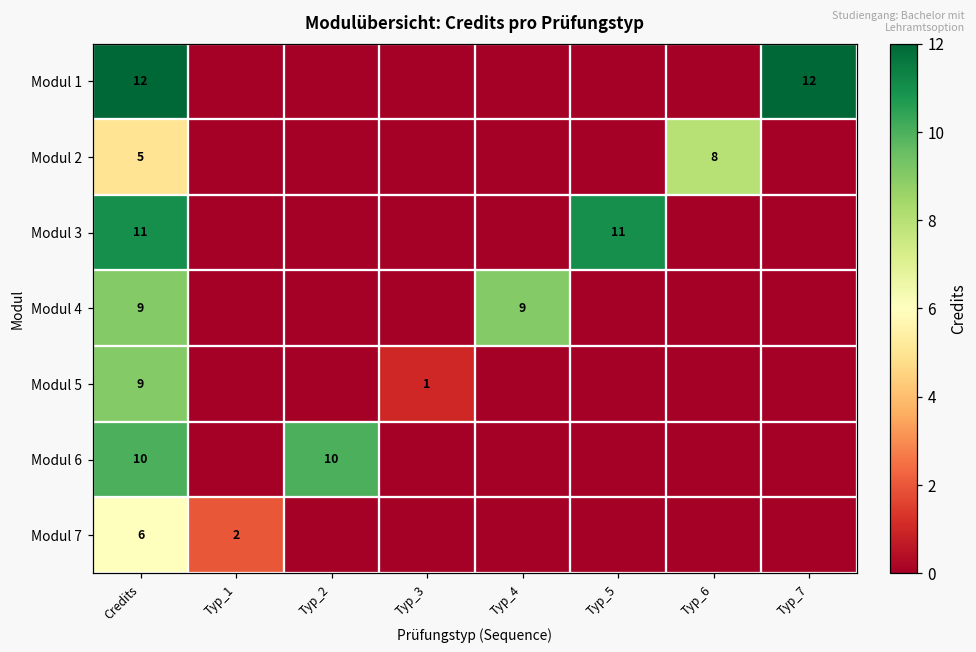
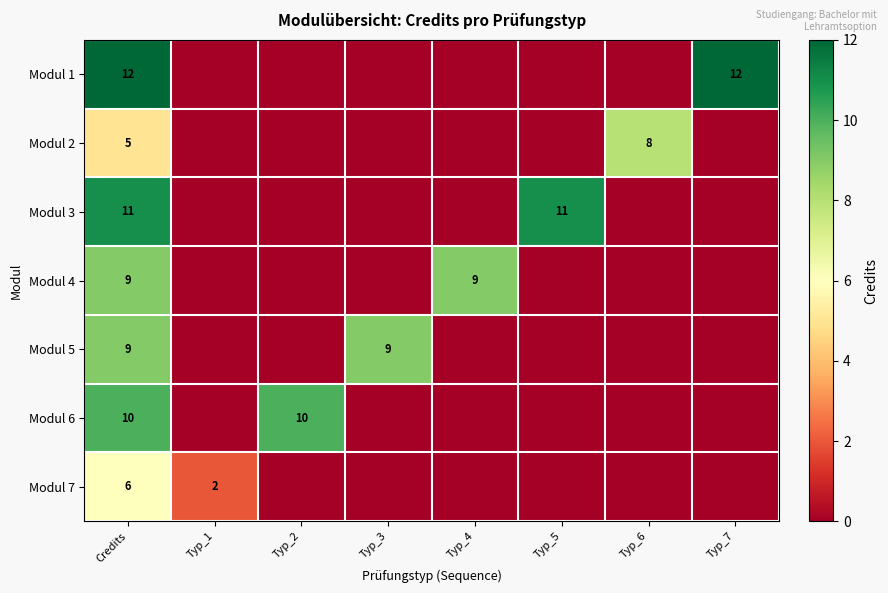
  {
    "Modul 1": {
      "Credits": 12,
      "Typ_7": 12
    },
    "Modul 2": {
      "Credits": 5,
      "Typ_6": 8
    },
    "Modul 3": {
      "Credits": 11,
      "Typ_5": 11
    },
    "Modul 4": {
      "Credits": 9,
      "Typ_4": 9
    },
    "Modul 5": {
      "Credits": 9,
-     "Typ_3": 1
+     "Typ_3": 9
    },
    "Modul 6": {
      "Credits": 10,
      "Typ_2": 10
    },
    "Modul 7": {
      "Credits": 6,
      "Typ_1": 2
    }
  }
